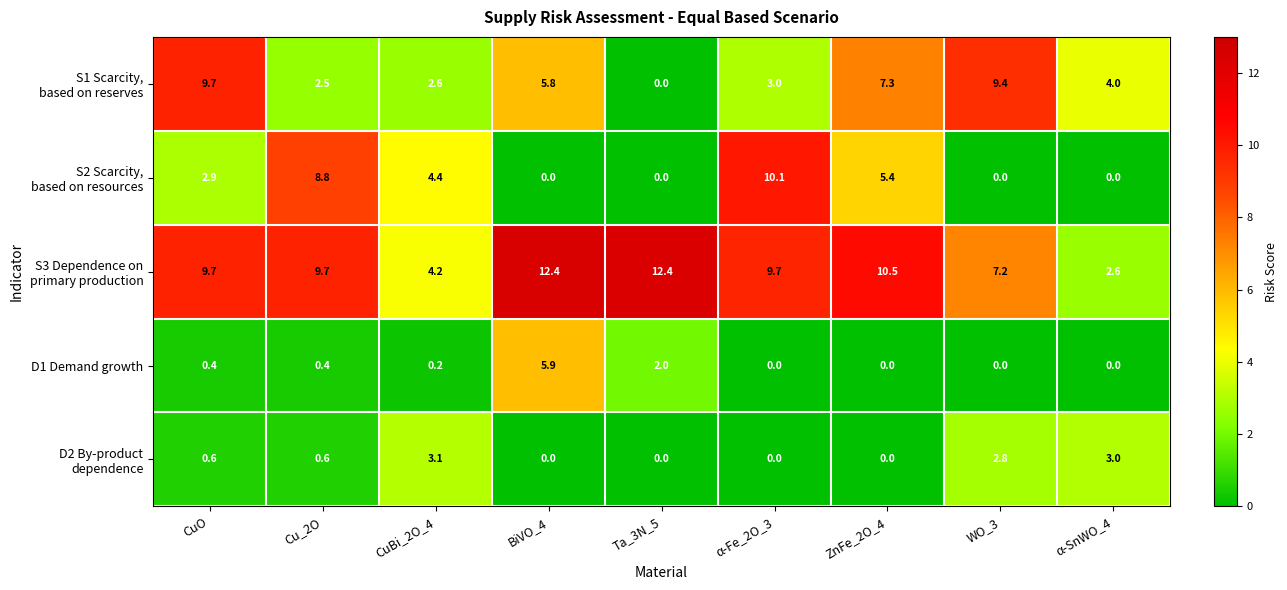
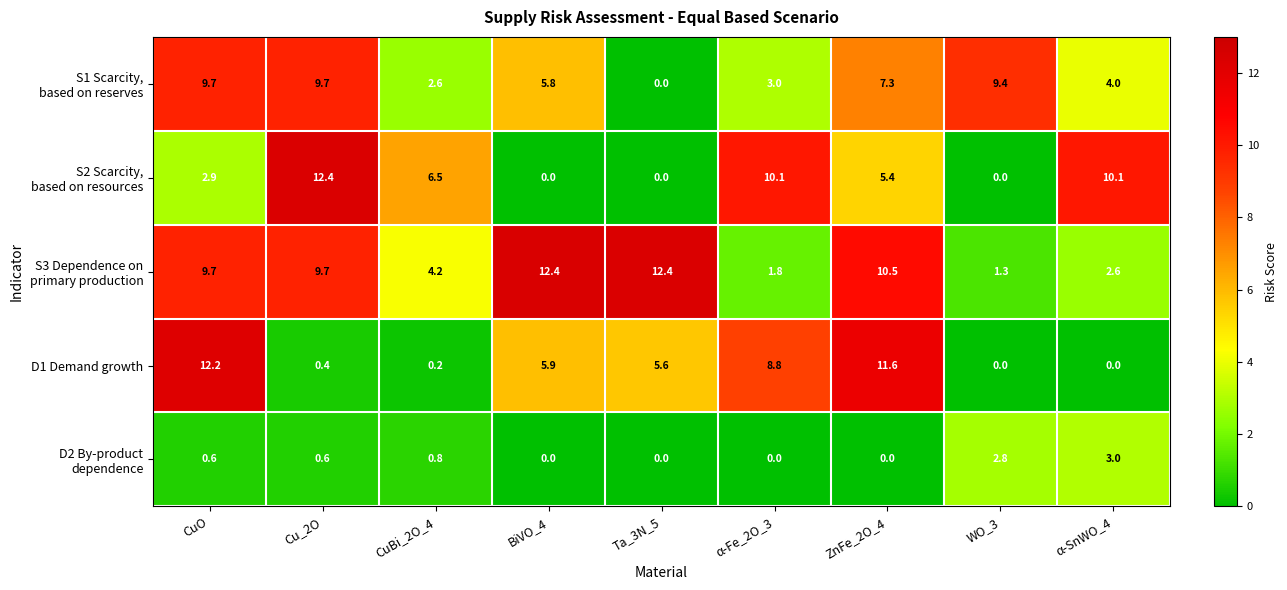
  {
    "S1 Scarcity, based on reserves": {
      "CuO": 9.7,
-     "Cu_2O": 2.5,
+     "Cu_2O": 9.7,
      "CuBi_2O_4": 2.6,
      "BiVO_4": 5.8,
      "Ta_3N_5": 0.0,
      "α-Fe_2O_3": 3.0,
      "ZnFe_2O_4": 7.3,
      "WO_3": 9.4,
      "α-SnWO_4": 4.0
    },
    "S2 Scarcity, based on resources": {
      "CuO": 2.9,
-     "Cu_2O": 8.8,
-     "CuBi_2O_4": 4.4,
+     "Cu_2O": 12.4,
+     "CuBi_2O_4": 6.5,
      "BiVO_4": 0.0,
      "Ta_3N_5": 0.0,
      "α-Fe_2O_3": 10.1,
      "ZnFe_2O_4": 5.4,
      "WO_3": 0.0,
-     "α-SnWO_4": 0.0
+     "α-SnWO_4": 10.1
    },
    "S3 Dependence on primary production": {
      "CuO": 9.7,
      "Cu_2O": 9.7,
      "CuBi_2O_4": 4.2,
      "BiVO_4": 12.4,
      "Ta_3N_5": 12.4,
-     "α-Fe_2O_3": 9.7,
+     "α-Fe_2O_3": 1.8,
      "ZnFe_2O_4": 10.5,
-     "WO_3": 7.2,
+     "WO_3": 1.3,
      "α-SnWO_4": 2.6
    },
    "D1 Demand growth": {
-     "CuO": 0.4,
+     "CuO": 12.2,
      "Cu_2O": 0.4,
      "CuBi_2O_4": 0.2,
      "BiVO_4": 5.9,
-     "Ta_3N_5": 2.0,
-     "α-Fe_2O_3": 0.0,
-     "ZnFe_2O_4": 0.0,
+     "Ta_3N_5": 5.6,
+     "α-Fe_2O_3": 8.8,
+     "ZnFe_2O_4": 11.6,
      "WO_3": 0.0,
      "α-SnWO_4": 0.0
    },
    "D2 By-product dependence": {
      "CuO": 0.6,
      "Cu_2O": 0.6,
-     "CuBi_2O_4": 3.1,
+     "CuBi_2O_4": 0.8,
      "BiVO_4": 0.0,
      "Ta_3N_5": 0.0,
      "α-Fe_2O_3": 0.0,
      "ZnFe_2O_4": 0.0,
      "WO_3": 2.8,
      "α-SnWO_4": 3.0
    }
  }
